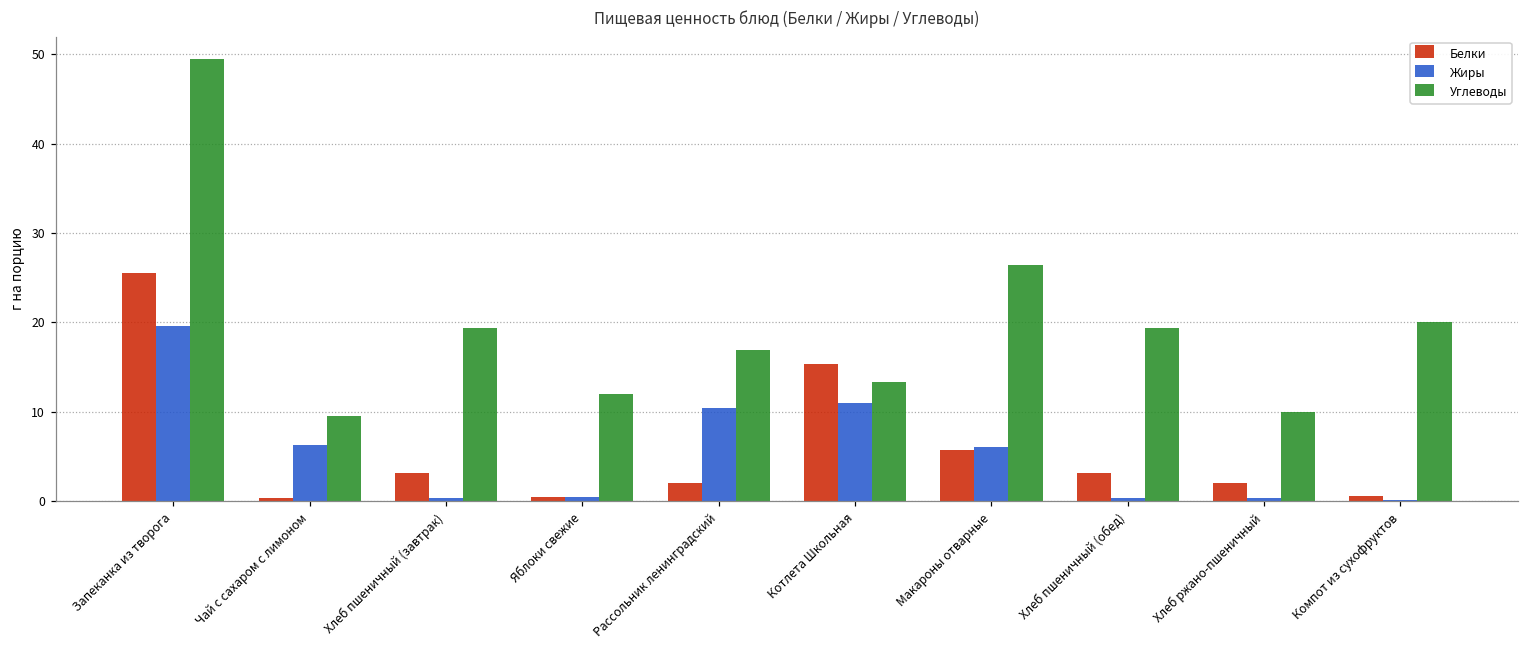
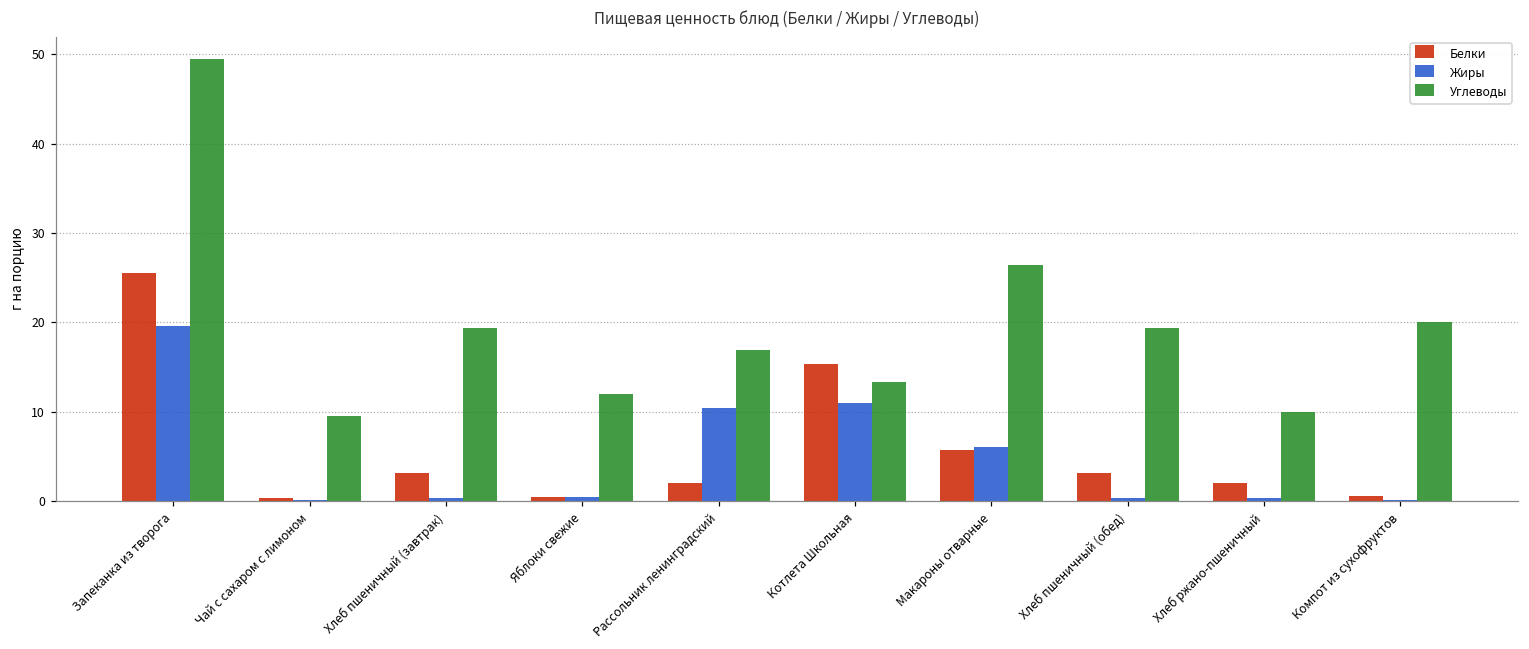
  {
    "Белки": {
      "Запеканка из творога": 26,
      "Хлеб пшеничный (завтрак)": 3,
      "Яблоки свежие": 0,
      "Рассольник ленинградский": 2,
      "Котлета Школьная": 15,
      "Макароны отварные": 6,
      "Хлеб пшеничный (обед)": 3,
      "Хлеб ржано-пшеничный": 2,
      "Компот из сухофруктов": 1
    },
    "Жиры": {
      "Запеканка из творога": 20,
-     "Чай с сахаром с лимоном": 6,
+     "Чай с сахаром с лимоном": 0,
      "Хлеб пшеничный (завтрак)": 0,
      "Яблоки свежие": 0,
      "Рассольник ленинградский": 10,
      "Котлета Школьная": 11,
      "Макароны отварные": 6,
      "Хлеб пшеничный (обед)": 0,
      "Хлеб ржано-пшеничный": 0
    },
    "Углеводы": {
      "Запеканка из творога": 50,
      "Чай с сахаром с лимоном": 10,
      "Хлеб пшеничный (завтрак)": 19,
      "Яблоки свежие": 12,
      "Рассольник ленинградский": 17,
      "Котлета Школьная": 13,
      "Макароны отварные": 26,
      "Хлеб пшеничный (обед)": 19,
      "Хлеб ржано-пшеничный": 10,
      "Компот из сухофруктов": 20
    }
  }
